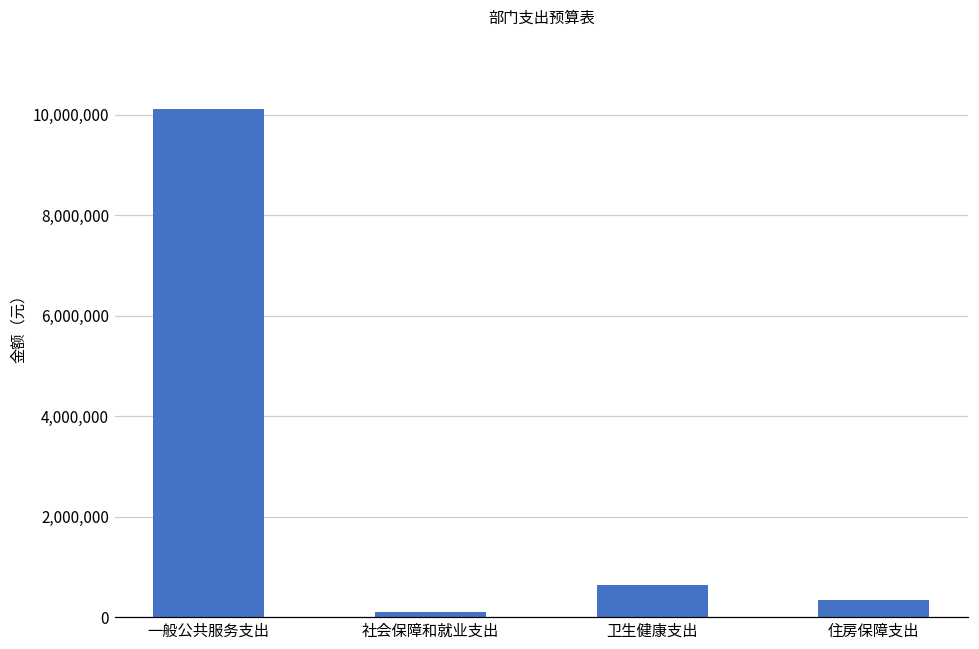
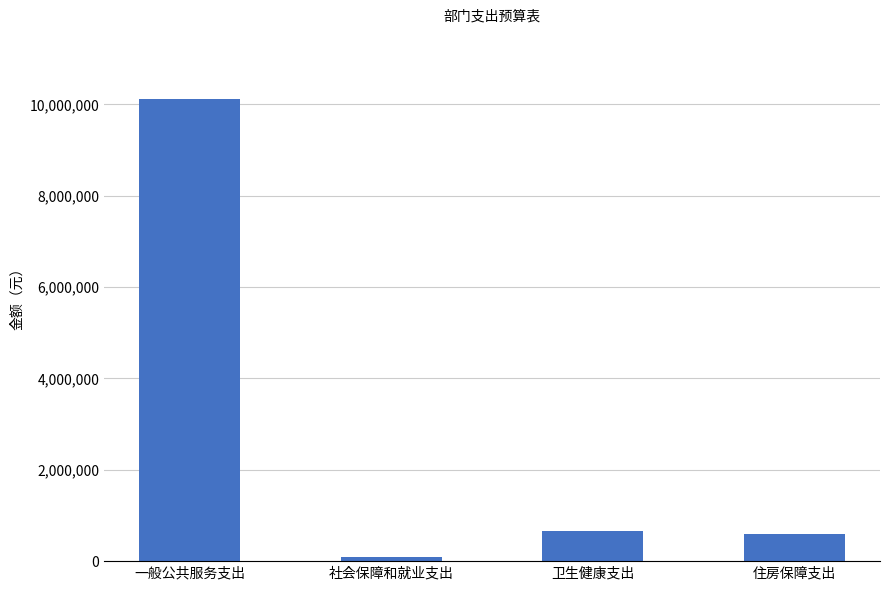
  {
    "一般公共服务支出": "10,100,000",
    "社会保障和就业支出": "100,000",
    "卫生健康支出": "700,000",
-   "住房保障支出": "300,000"
+   "住房保障支出": "600,000"
  }
